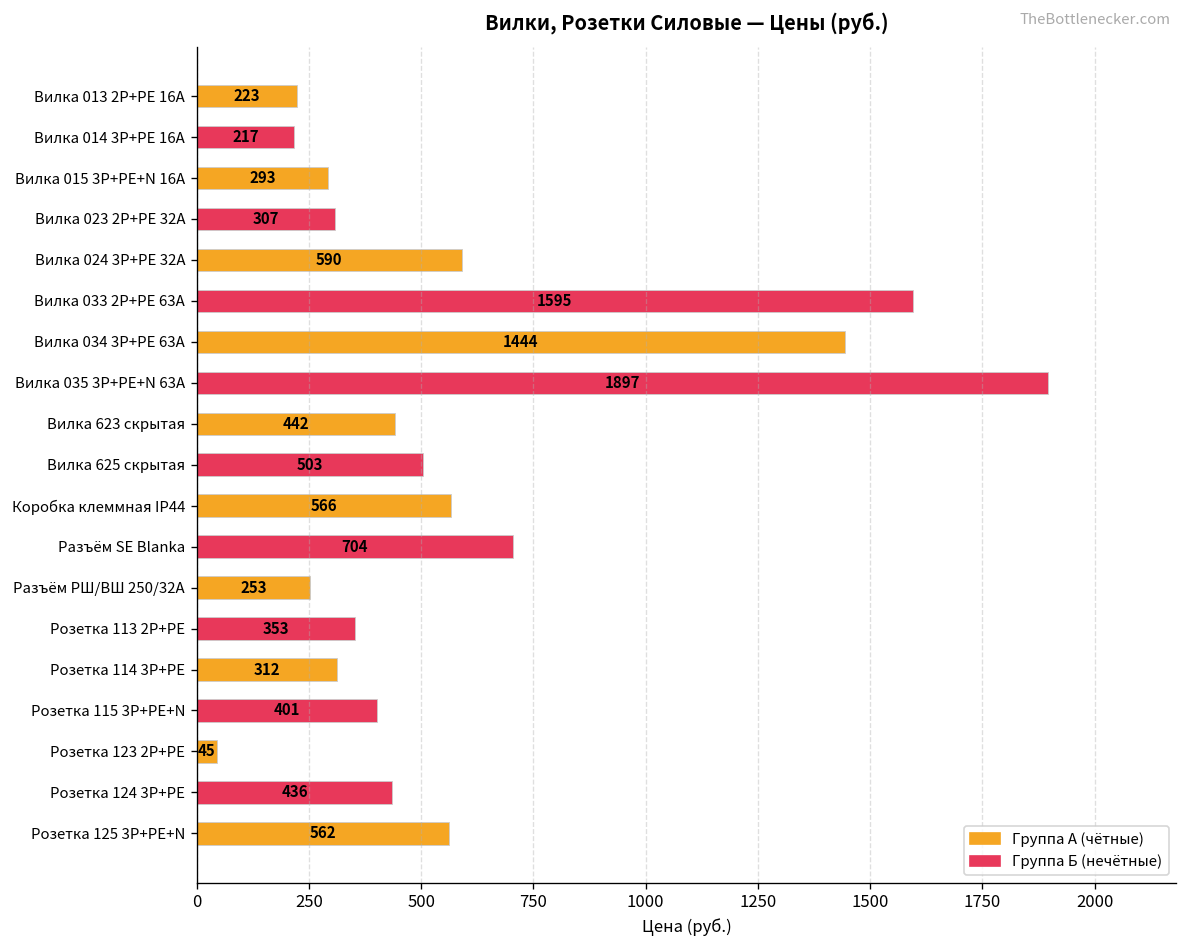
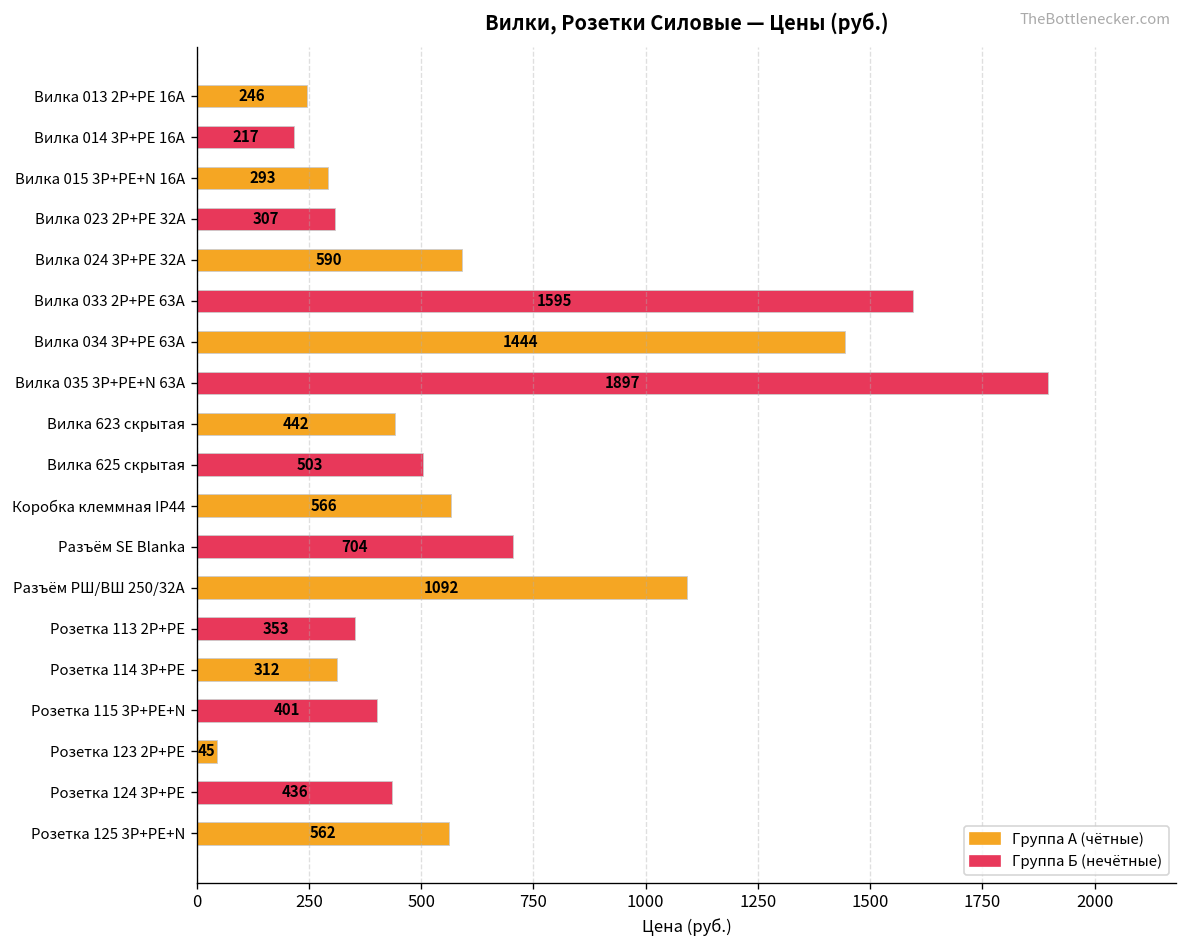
  {
-   "Вилка 013 2Р+РЕ 16А": 223,
+   "Вилка 013 2Р+РЕ 16А": 246,
    "Вилка 014 3Р+РЕ 16А": 217,
    "Вилка 015 3Р+РЕ+N 16А": 293,
    "Вилка 023 2Р+РЕ 32А": 307,
    "Вилка 024 3Р+РЕ 32А": 590,
    "Вилка 033 2Р+РЕ 63А": 1595,
    "Вилка 034 3P+PE 63A": 1444,
    "Вилка 035 3P+PE+N 63А": 1897,
    "Вилка 623 скрытая": 442,
    "Вилка 625 скрытая": 503,
    "Коробка клеммная IP44": 566,
    "Разъём SE Blanka": 704,
-   "Разъём РШ/ВШ 250/32А": 253,
+   "Разъём РШ/ВШ 250/32А": 1092,
    "Розетка 113 2Р+РЕ": 353,
    "Розетка 114 3Р+РЕ": 312,
    "Розетка 115 3Р+РЕ+N": 401,
    "Розетка 123 2Р+РЕ": 45,
    "Розетка 124 3Р+РЕ": 436,
    "Розетка 125 3Р+РЕ+N": 562
  }
